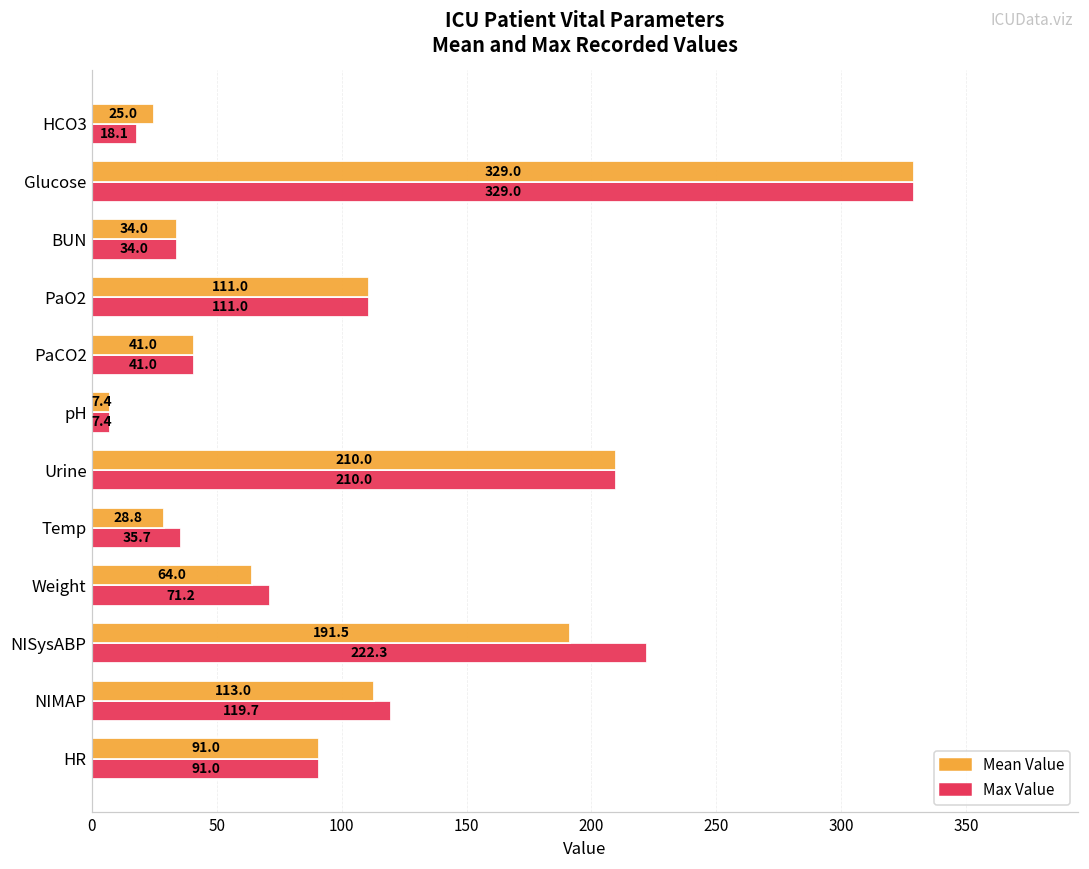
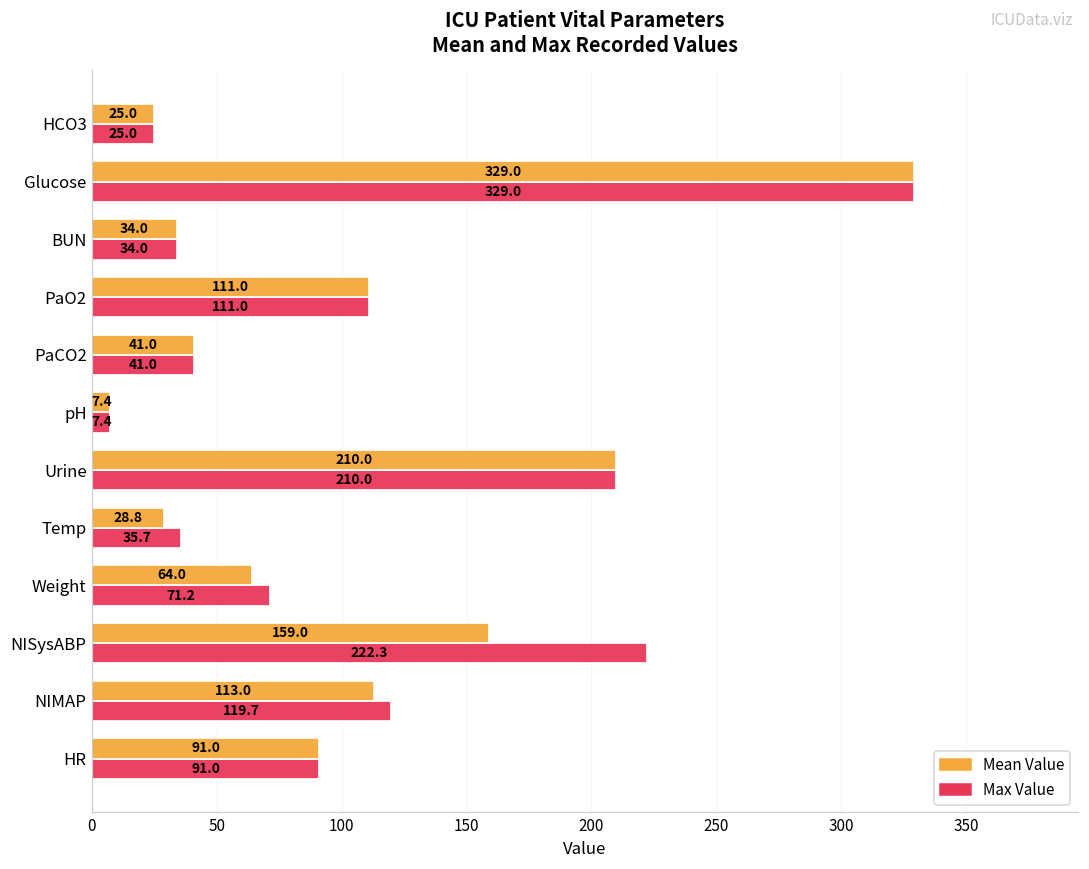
  {
    "Max Value": {
-     "HCO3": 18.1,
+     "HCO3": 25.0,
      "Glucose": 329.0,
      "BUN": 34.0,
      "PaO2": 111.0,
      "PaCO2": 41.0,
      "pH": 7.4,
      "Urine": 210.0,
      "Temp": 35.7,
      "Weight": 71.2,
      "NISysABP": 222.3,
      "NIMAP": 119.7,
      "HR": 91.0
    },
    "Mean Value": {
      "HCO3": 25.0,
      "Glucose": 329.0,
      "BUN": 34.0,
      "PaO2": 111.0,
      "PaCO2": 41.0,
      "pH": 7.4,
      "Urine": 210.0,
      "Temp": 28.8,
      "Weight": 64.0,
-     "NISysABP": 191.5,
+     "NISysABP": 159.0,
      "NIMAP": 113.0,
      "HR": 91.0
    }
  }
